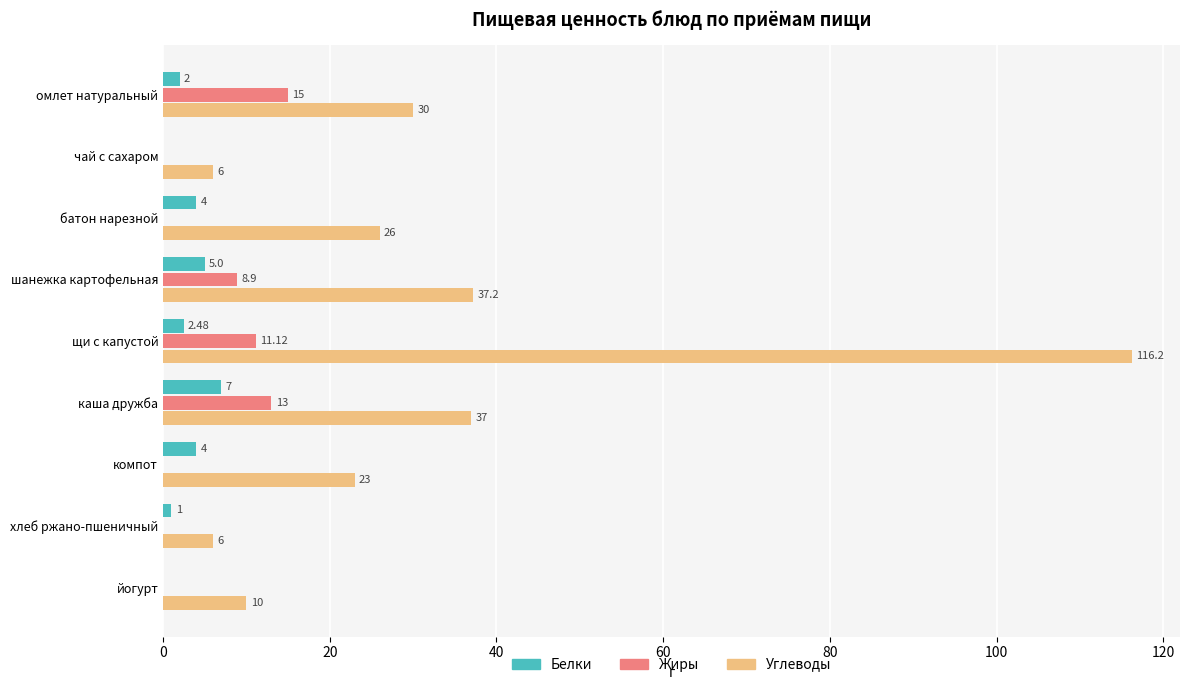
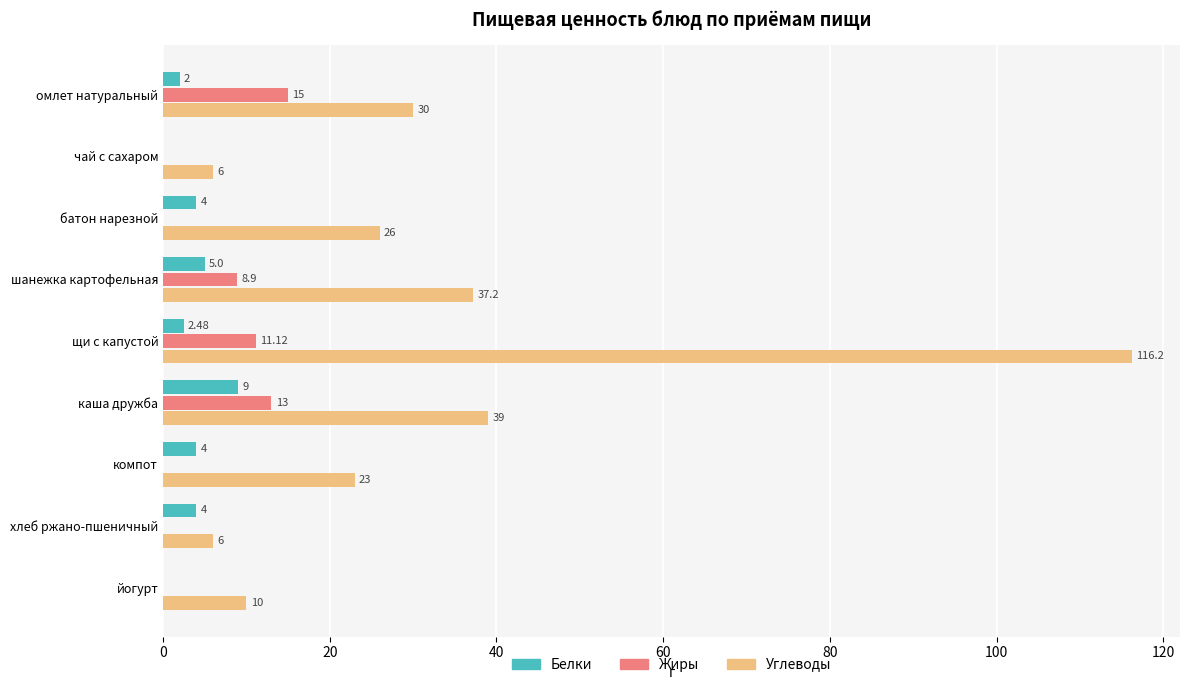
  {
    "Белки": {
      "омлет натуральный": 2,
      "батон нарезной": 4,
      "шанежка картофельная": 5.0,
      "щи с капустой": 2.48,
-     "каша дружба": 7,
+     "каша дружба": 9,
      "компот": 4,
-     "хлеб ржано-пшеничный": 1
+     "хлеб ржано-пшеничный": 4
    },
    "Жиры": {
      "омлет натуральный": 15,
      "шанежка картофельная": 8.9,
      "щи с капустой": 11.12,
      "каша дружба": 13
    },
    "Углеводы": {
      "омлет натуральный": 30,
      "чай с сахаром": 6,
      "батон нарезной": 26,
      "шанежка картофельная": 37.2,
      "щи с капустой": 116.2,
-     "каша дружба": 37,
+     "каша дружба": 39,
      "компот": 23,
      "хлеб ржано-пшеничный": 6,
      "йогурт": 10
    }
  }
